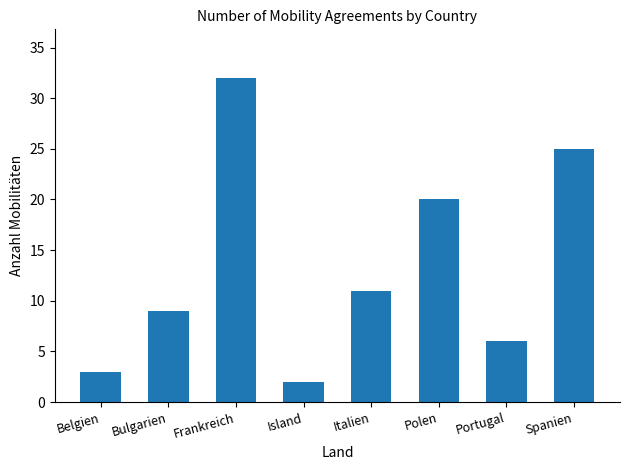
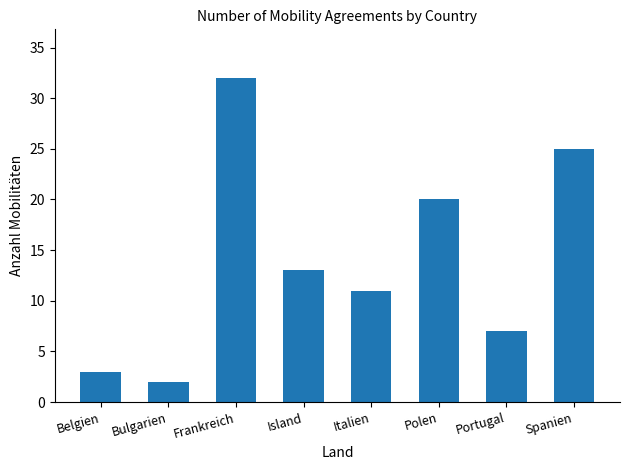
  {
    "Belgien": 3,
-   "Bulgarien": 9,
+   "Bulgarien": 2,
    "Frankreich": 32,
-   "Island": 2,
+   "Island": 13,
    "Italien": 11,
    "Polen": 20,
-   "Portugal": 6,
+   "Portugal": 7,
    "Spanien": 25
  }
